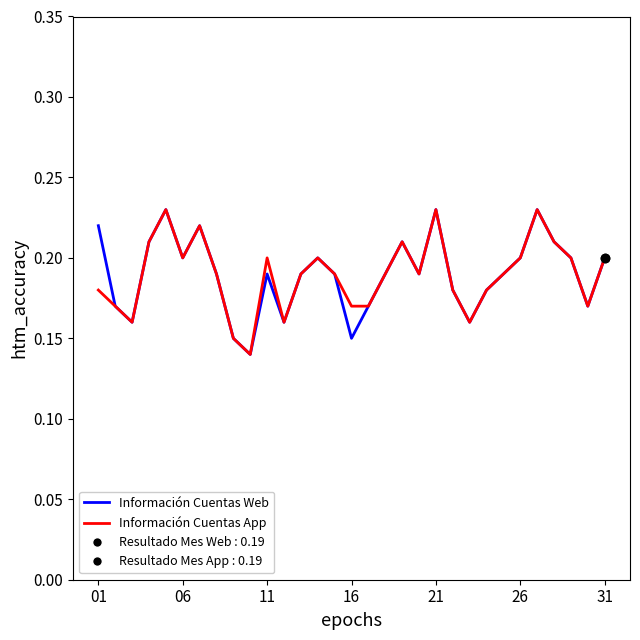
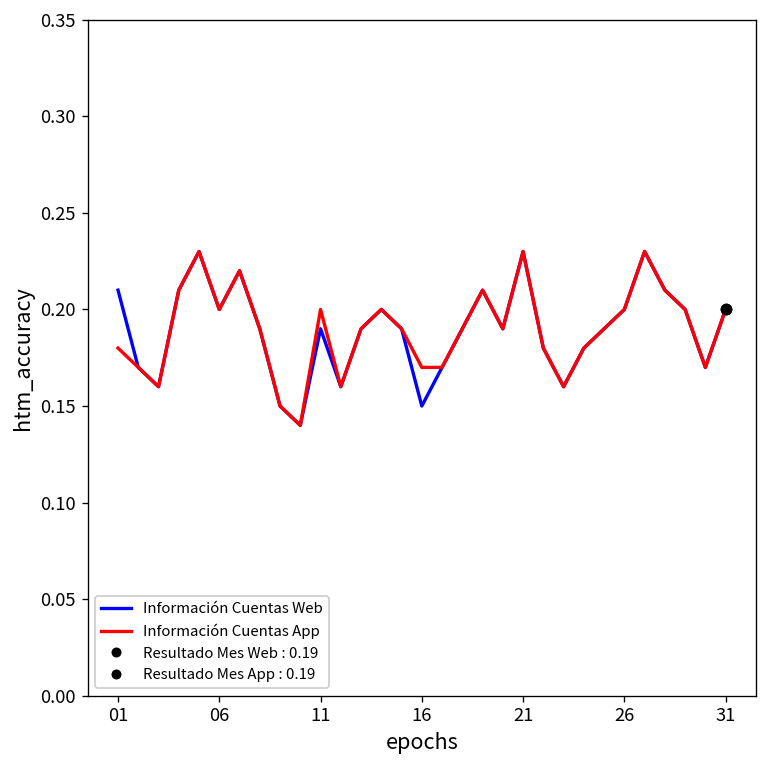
  {
    "Información Cuentas Web": {
-     "01": 0.22,
+     "01": 0.21,
      "11": 0.19,
      "16": 0.15
    },
    "Información Cuentas App": {
      "01": 0.18,
      "11": 0.20,
      "16": 0.17
    }
  }
